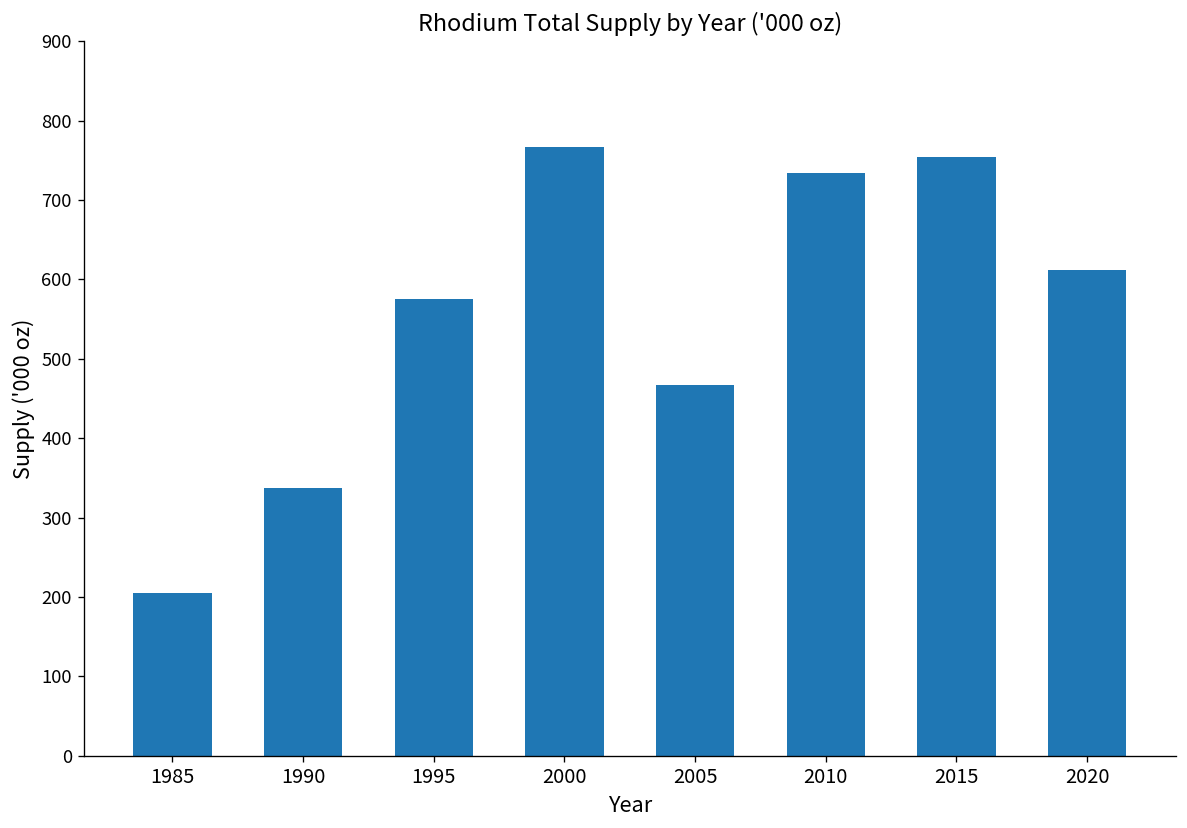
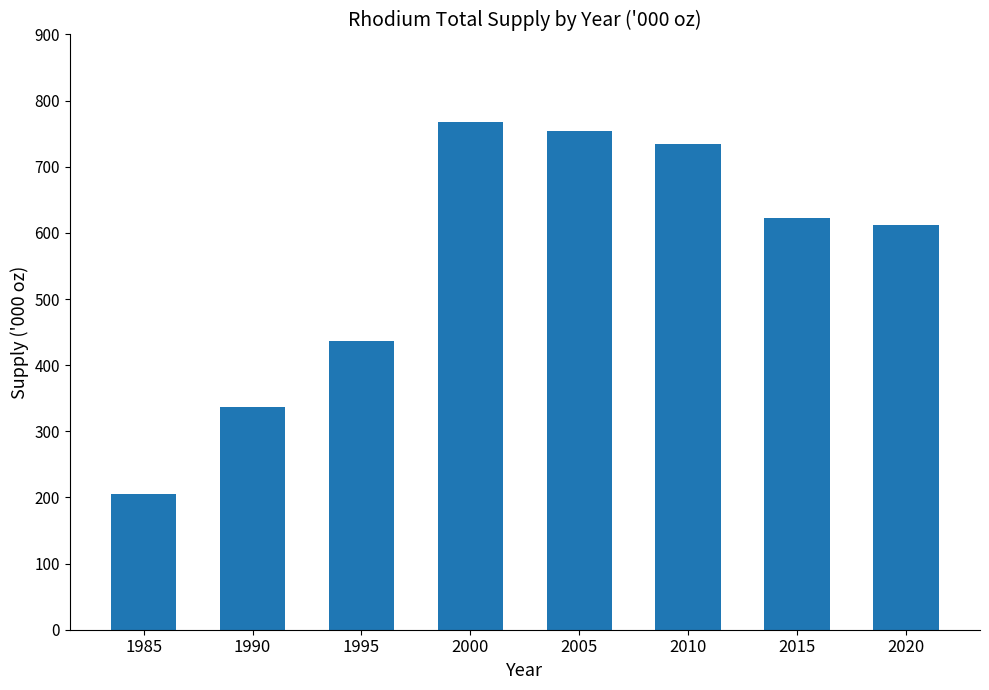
  {
    "1985": 210,
    "1990": 340,
-   "1995": 580,
+   "1995": 440,
    "2000": 770,
-   "2005": 470,
+   "2005": 750,
    "2010": 730,
-   "2015": 750,
+   "2015": 620,
    "2020": 610
  }
